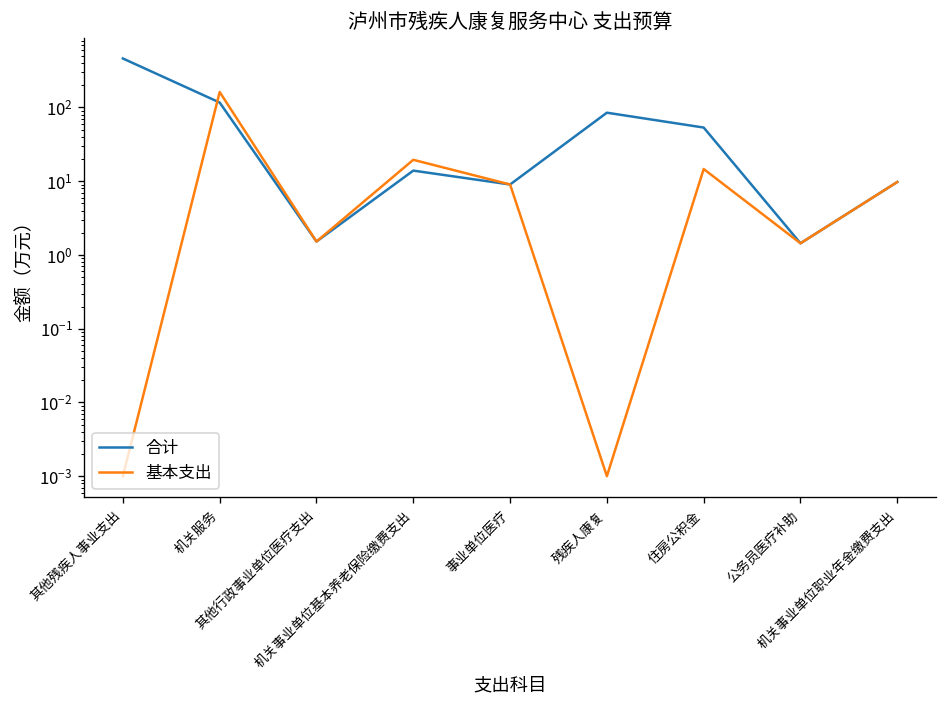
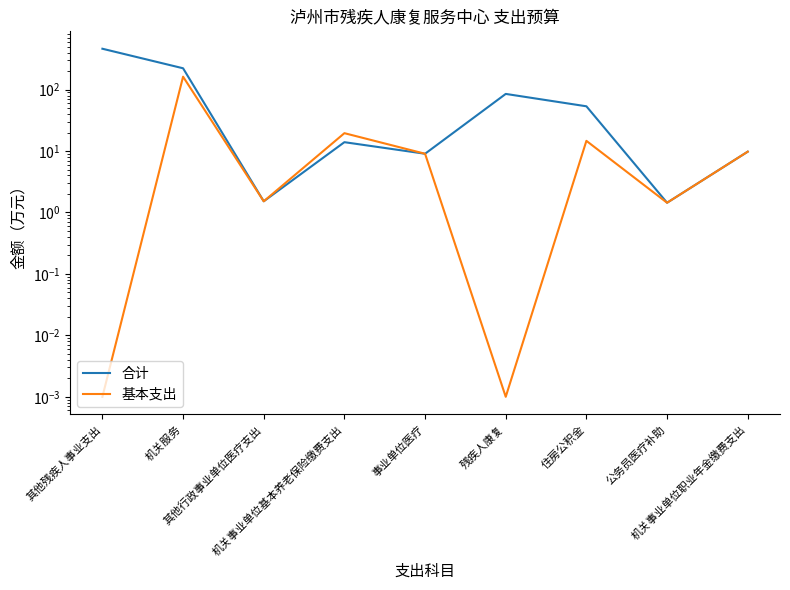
  {
    "合计": {
      "其他残疾人事业支出": 500,
-     "机关服务": 120,
+     "机关服务": 220,
      "机关事业单位基本养老保险缴费支出": 14,
      "残疾人康复": 90,
      "住房公积金": 50
    },
    "基本支出": {
      "机关服务": 160,
      "机关事业单位基本养老保险缴费支出": 20,
      "残疾人康复": 0.0010,
      "住房公积金": 15
    }
  }
